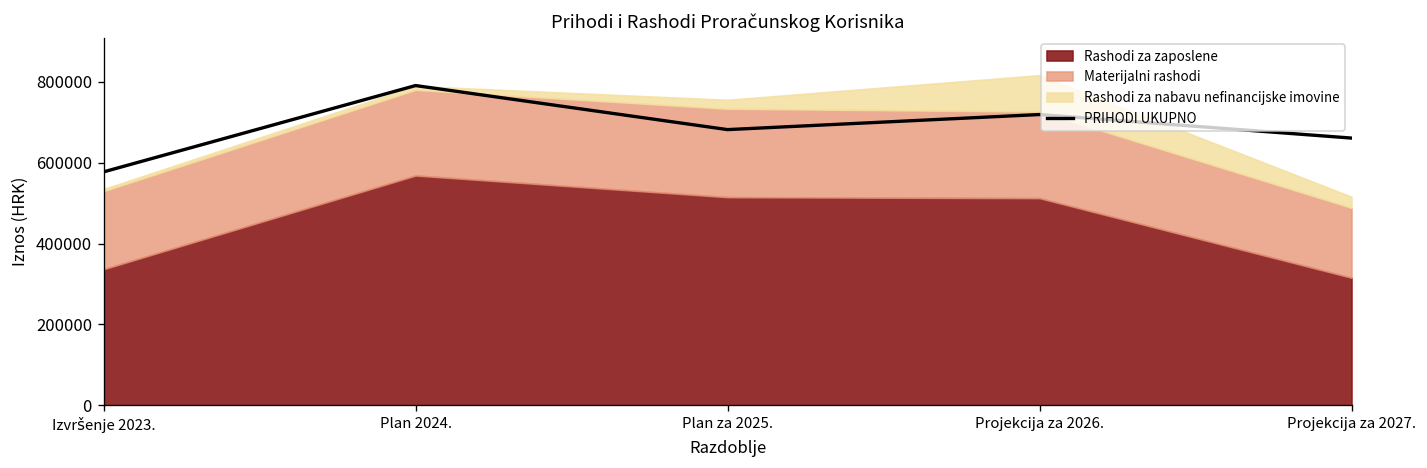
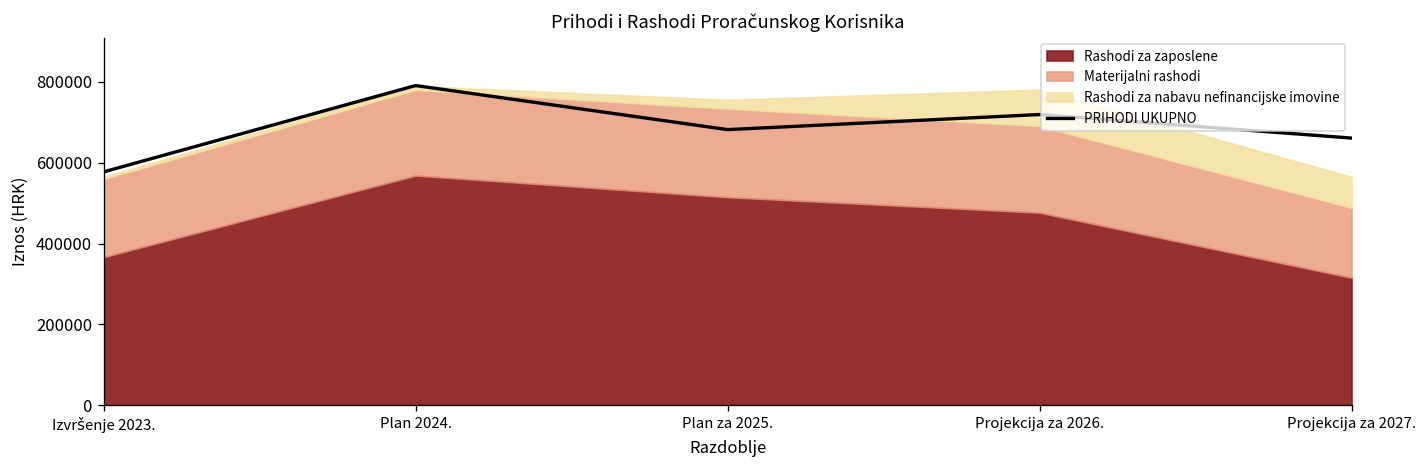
  {
    "Rashodi za zaposlene": {
-     "Izvršenje 2023.": 340000,
+     "Izvršenje 2023.": 370000,
      "Plan 2024.": 570000,
      "Plan za 2025.": 510000,
-     "Projekcija za 2026.": 510000,
+     "Projekcija za 2026.": 480000,
      "Projekcija za 2027.": 320000
    },
    "PRIHODI UKUPNO": {
      "Izvršenje 2023.": 580000,
      "Plan za 2025.": 680000,
      "Projekcija za 2027.": 660000
    },
    "Materijalni rashodi": {
      "Plan 2024.": 210000,
      "Plan za 2025.": 220000,
      "Projekcija za 2027.": 170000
    },
    "Rashodi za nabavu nefinancijske imovine": {
      "Plan za 2025.": 20000,
      "Projekcija za 2026.": 90000,
-     "Projekcija za 2027.": 30000
+     "Projekcija za 2027.": 80000
    }
  }
